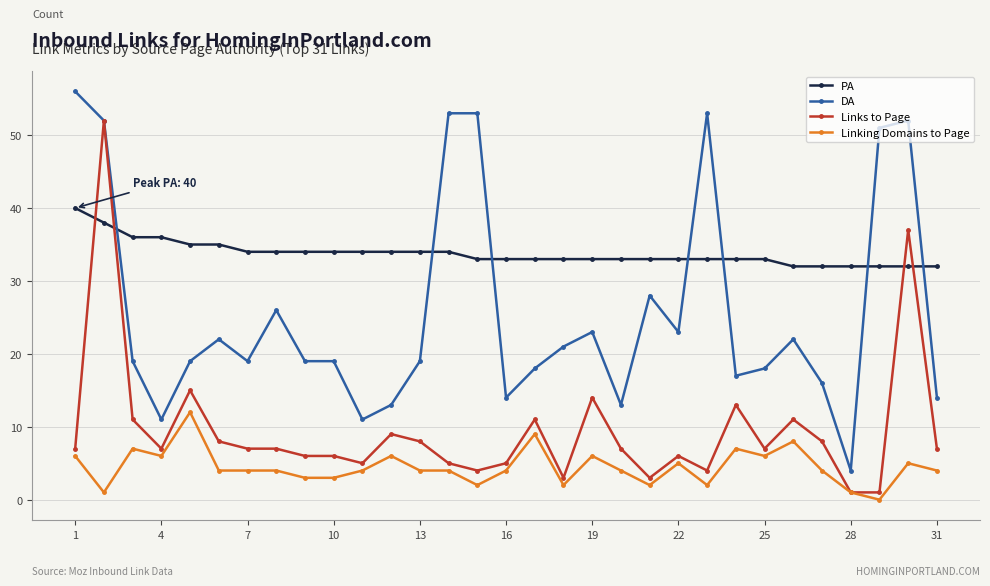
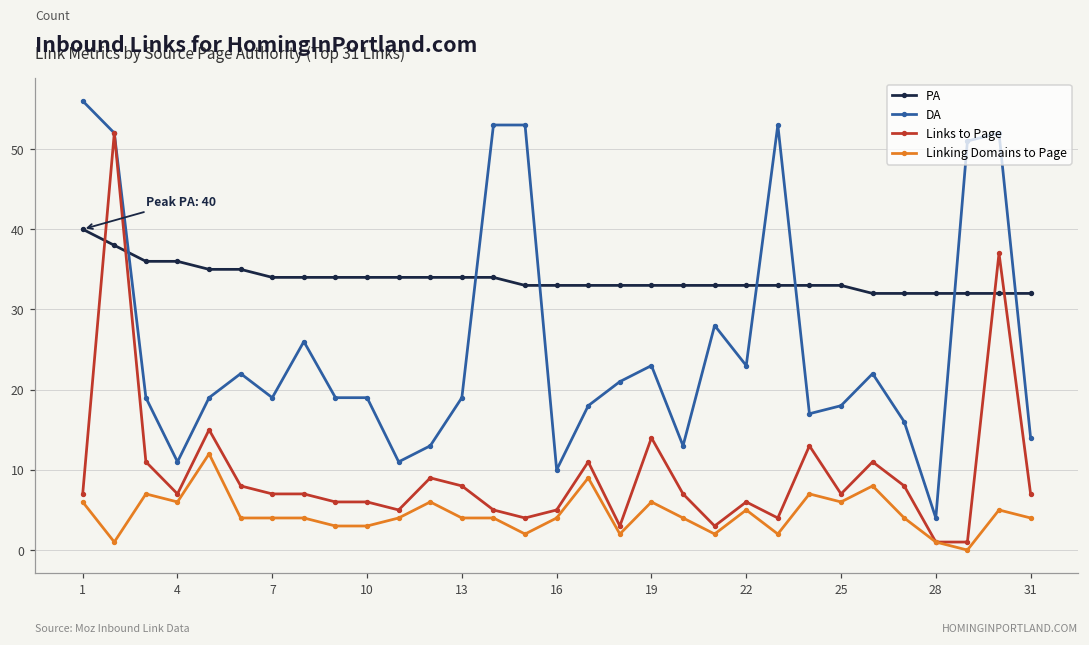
  {
    "PA": {
      "1": 40
    },
    "DA": {
      "1": 56,
      "4": 11,
      "7": 19,
      "10": 19,
      "13": 19,
-     "16": 14,
+     "16": 10,
      "19": 23,
      "22": 23,
      "25": 18,
      "28": 4,
      "31": 14
    },
    "Links to Page": {
      "1": 7,
      "4": 7,
      "7": 7,
      "10": 6,
      "13": 8,
      "16": 5,
      "19": 14,
      "22": 6,
      "25": 7,
      "31": 7
    },
    "Linking Domains to Page": {
      "1": 6,
      "4": 6,
      "7": 4,
      "10": 3,
      "13": 4,
      "16": 4,
      "19": 6,
      "22": 5,
      "25": 6,
      "31": 4
    }
  }
